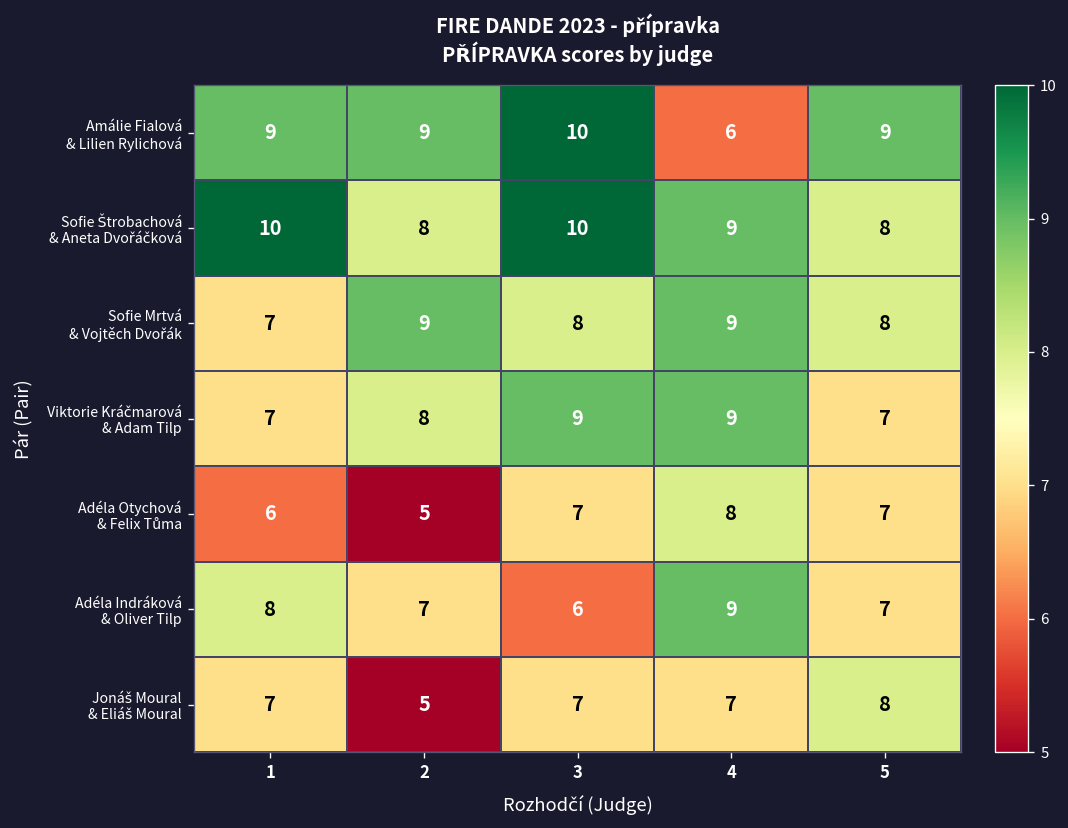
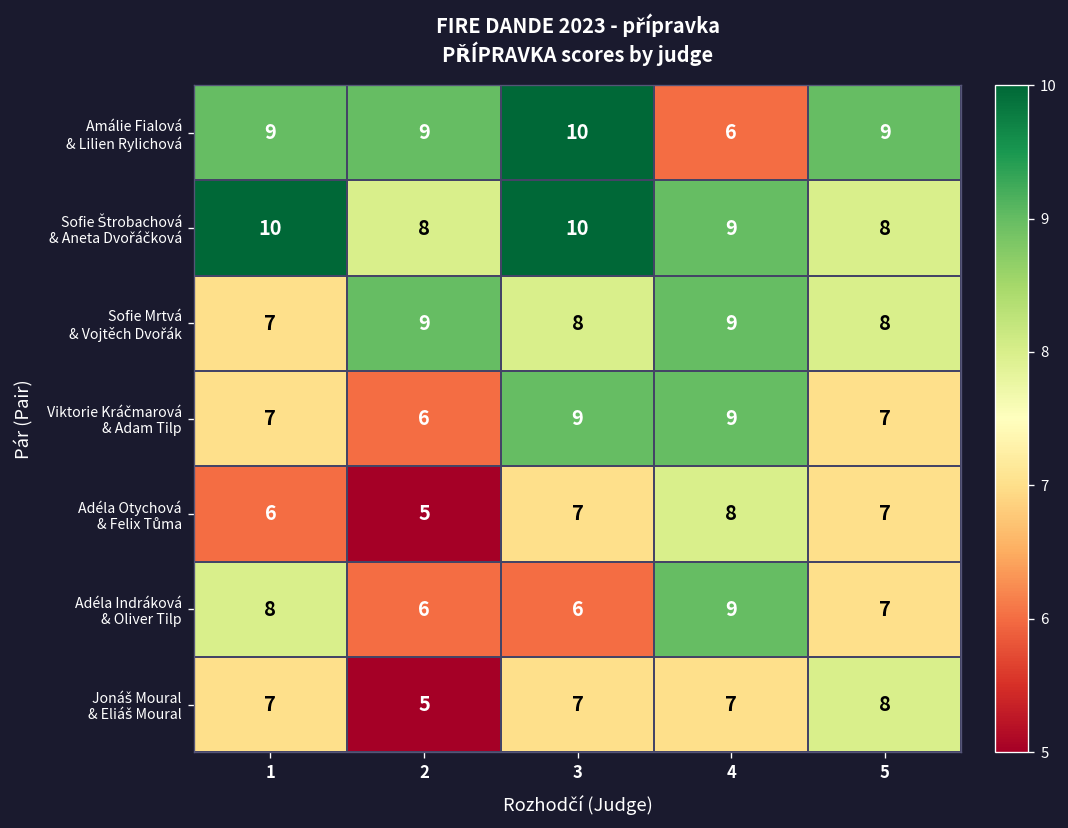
  {
    "Amálie Fialová & Lilien Rylichová": {
      "1": 9,
      "2": 9,
      "3": 10,
      "4": 6,
      "5": 9
    },
    "Sofie Štrobachová & Aneta Dvořáčková": {
      "1": 10,
      "2": 8,
      "3": 10,
      "4": 9,
      "5": 8
    },
    "Sofie Mrtvá & Vojtěch Dvořák": {
      "1": 7,
      "2": 9,
      "3": 8,
      "4": 9,
      "5": 8
    },
    "Viktorie Kráčmarová & Adam Tilp": {
      "1": 7,
-     "2": 8,
+     "2": 6,
      "3": 9,
      "4": 9,
      "5": 7
    },
    "Adéla Otychová & Felix Tůma": {
      "1": 6,
      "2": 5,
      "3": 7,
      "4": 8,
      "5": 7
    },
    "Adéla Indráková & Oliver Tilp": {
      "1": 8,
-     "2": 7,
+     "2": 6,
      "3": 6,
      "4": 9,
      "5": 7
    },
    "Jonáš Moural & Eliáš Moural": {
      "1": 7,
      "2": 5,
      "3": 7,
      "4": 7,
      "5": 8
    }
  }
